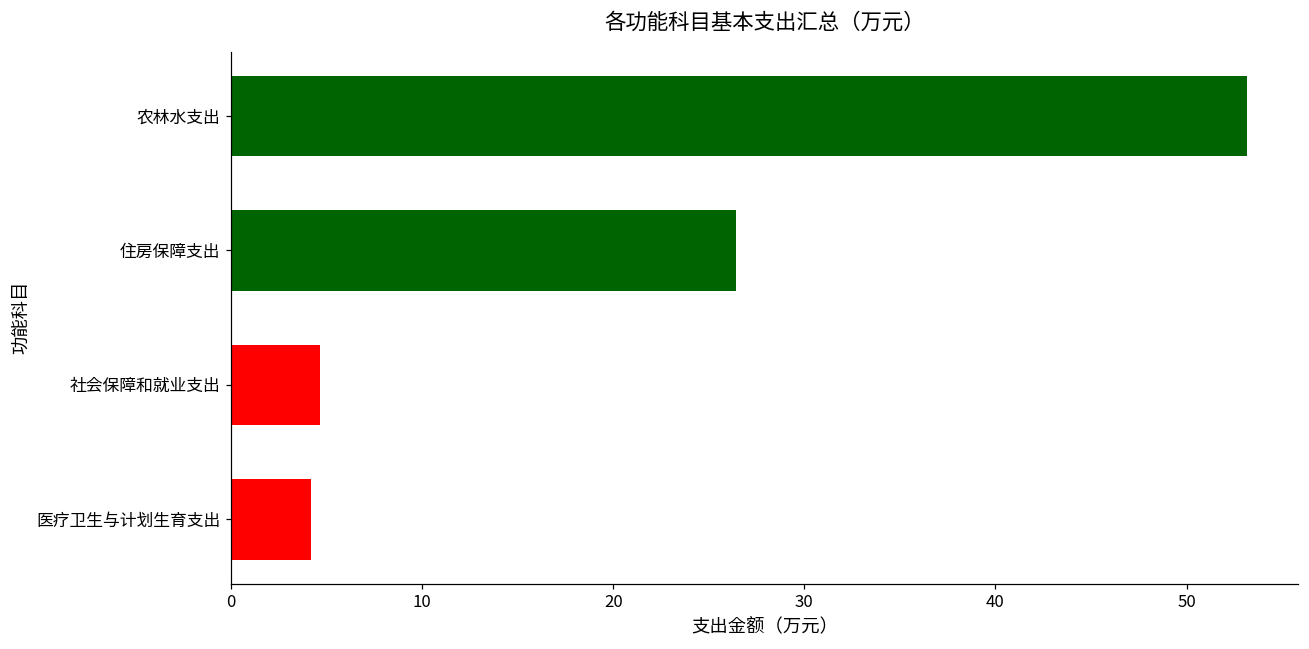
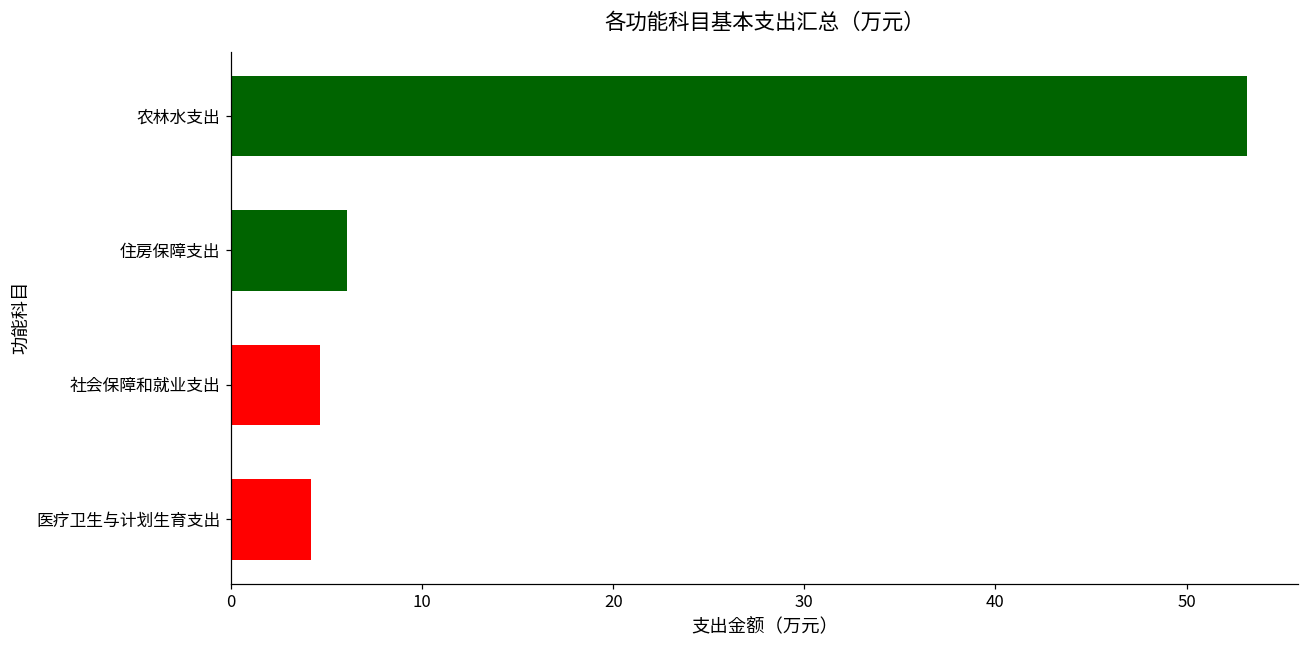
  {
    "农林水支出": 53.2,
-   "住房保障支出": 26.4,
+   "住房保障支出": 6.1,
    "社会保障和就业支出": 4.7,
    "医疗卫生与计划生育支出": 4.2
  }
